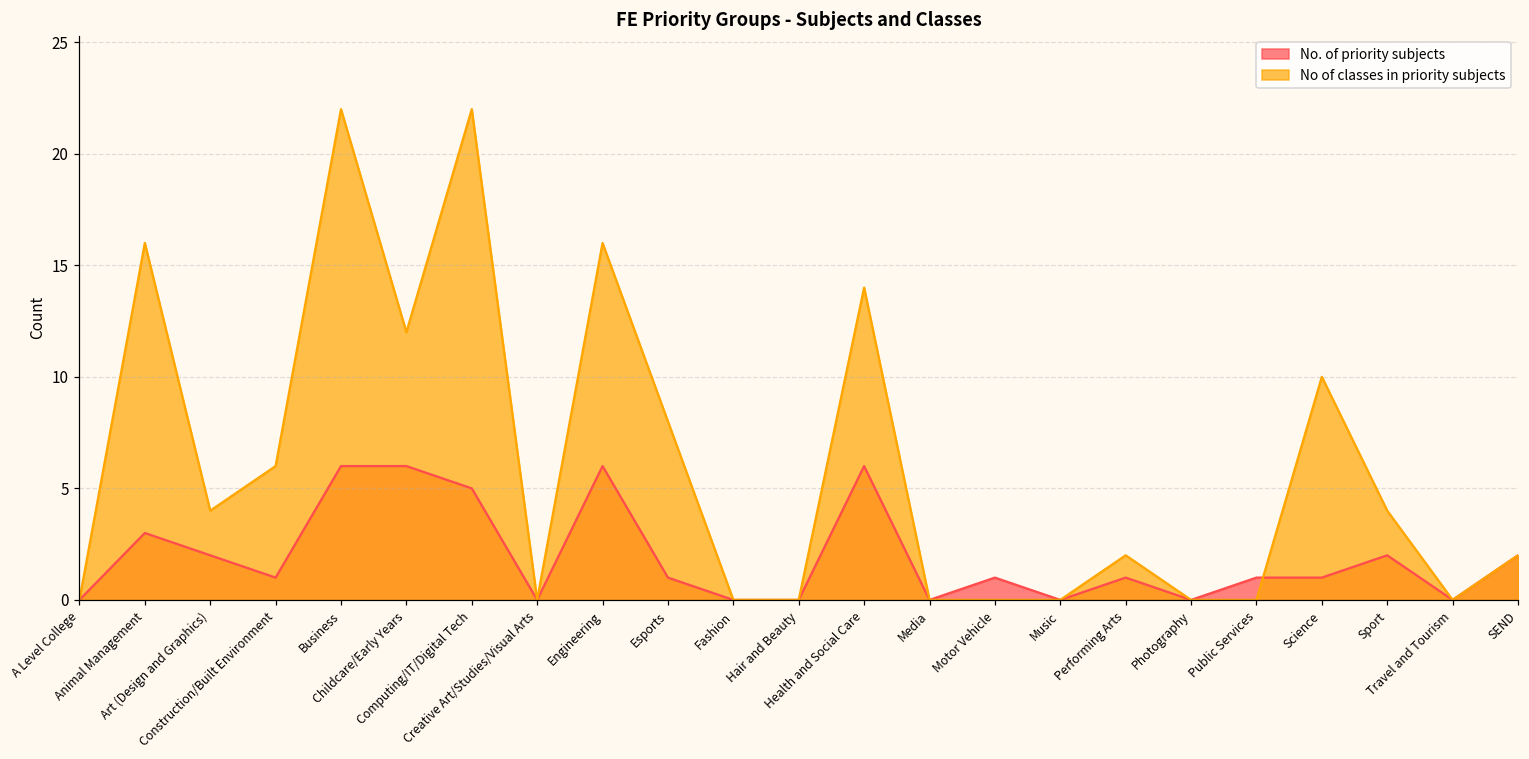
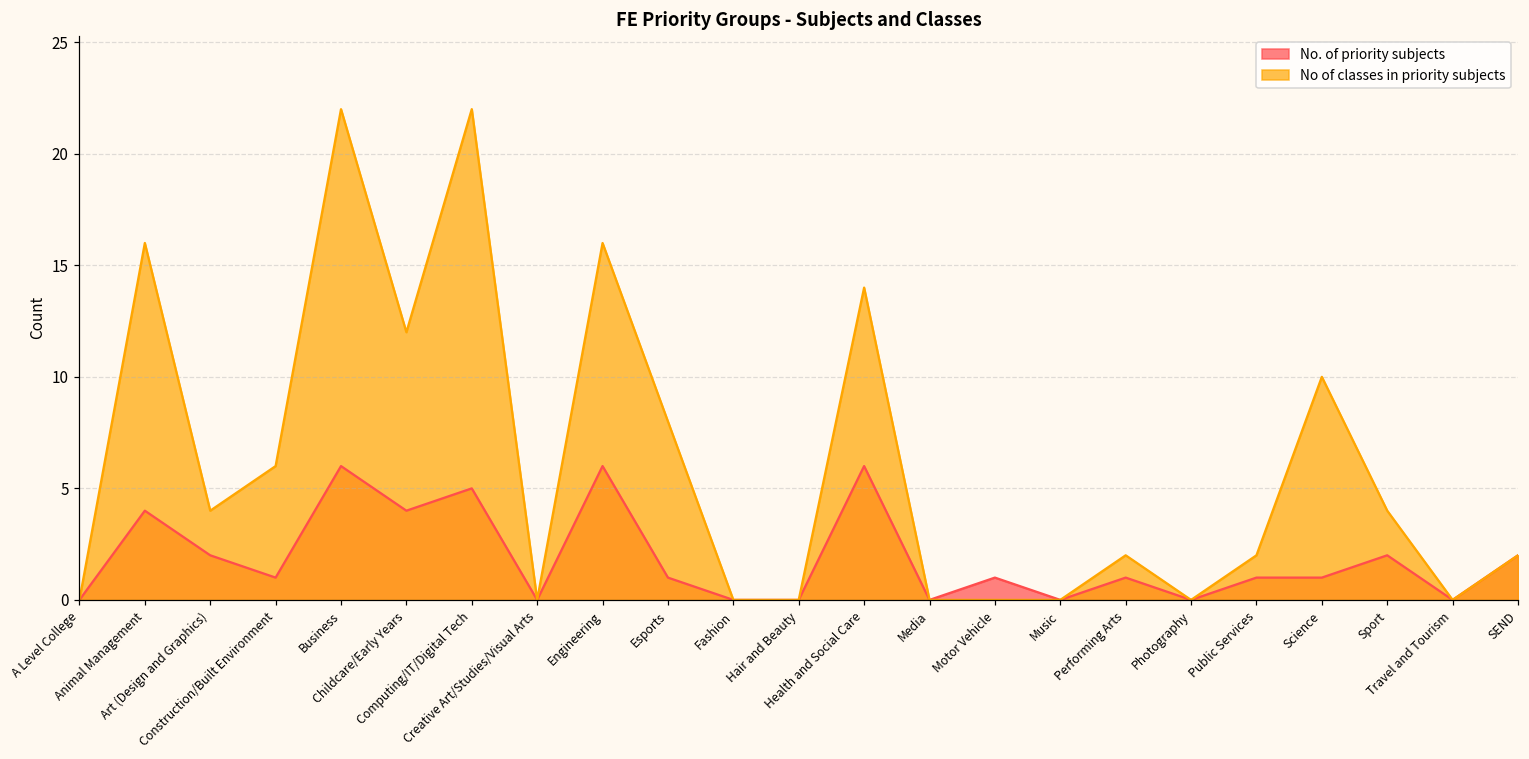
  {
    "No. of priority subjects": {
-     "Animal Management": 3,
+     "Animal Management": 4,
      "Art (Design and Graphics)": 2,
      "Construction/Built Environment": 1,
      "Business": 6,
-     "Childcare/Early Years": 6,
+     "Childcare/Early Years": 4,
      "Computing/IT/Digital Tech": 5,
      "Engineering": 6,
      "Esports": 1,
      "Health and Social Care": 6,
      "Motor Vehicle": 1,
      "Performing Arts": 1,
      "Public Services": 1,
      "Science": 1,
      "Sport": 2
    },
    "No of classes in priority subjects": {
      "Animal Management": 16,
      "Art (Design and Graphics)": 4,
      "Construction/Built Environment": 6,
      "Business": 22,
      "Childcare/Early Years": 12,
      "Computing/IT/Digital Tech": 22,
      "Engineering": 16,
      "Esports": 8,
      "Health and Social Care": 14,
      "Motor Vehicle": 0,
      "Performing Arts": 2,
-     "Public Services": 0,
+     "Public Services": 2,
      "Science": 10,
      "Sport": 4
    }
  }
